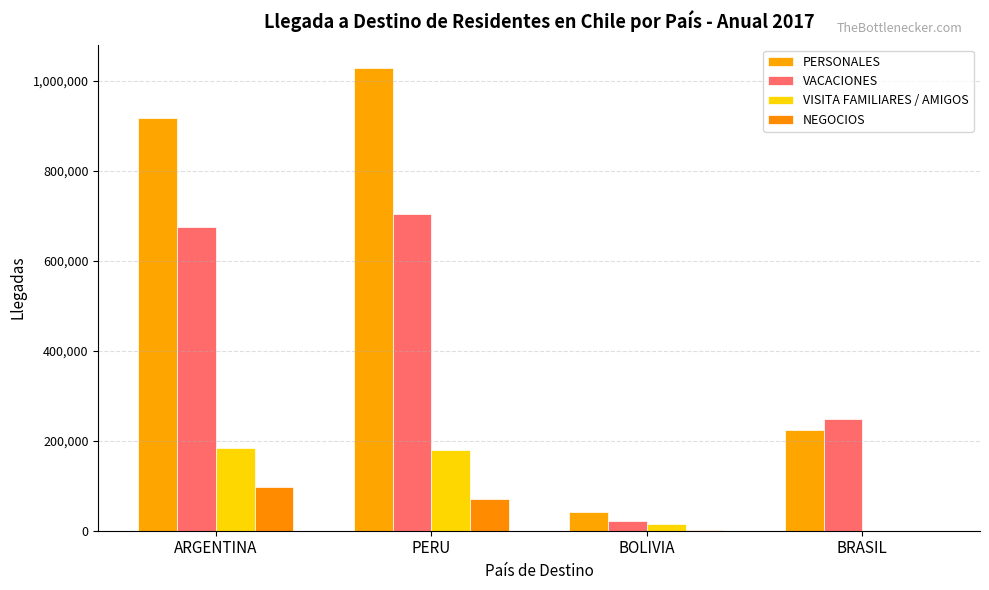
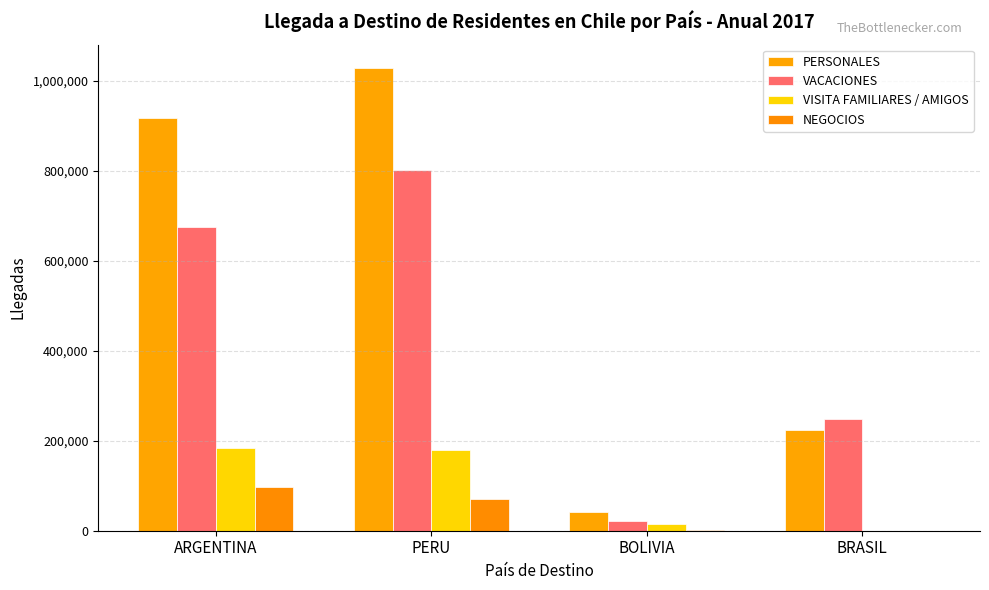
  {
    "VACACIONES": {
      "ARGENTINA": "680,000",
-     "PERU": "700,000",
+     "PERU": "800,000",
      "BOLIVIA": "20,000",
      "BRASIL": "250,000"
    }
  }
